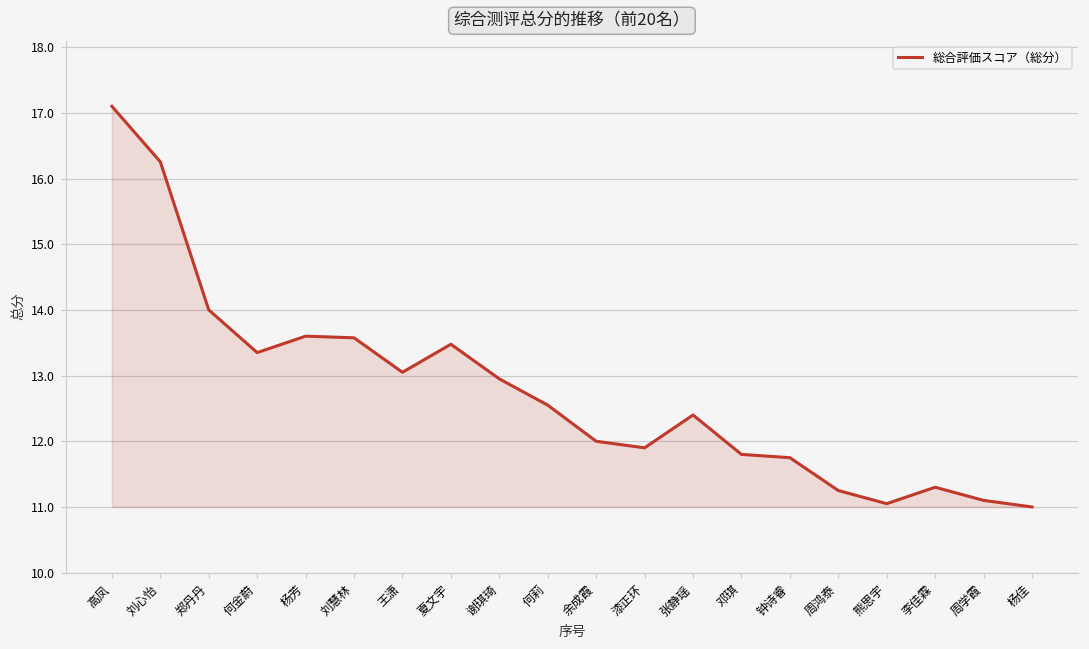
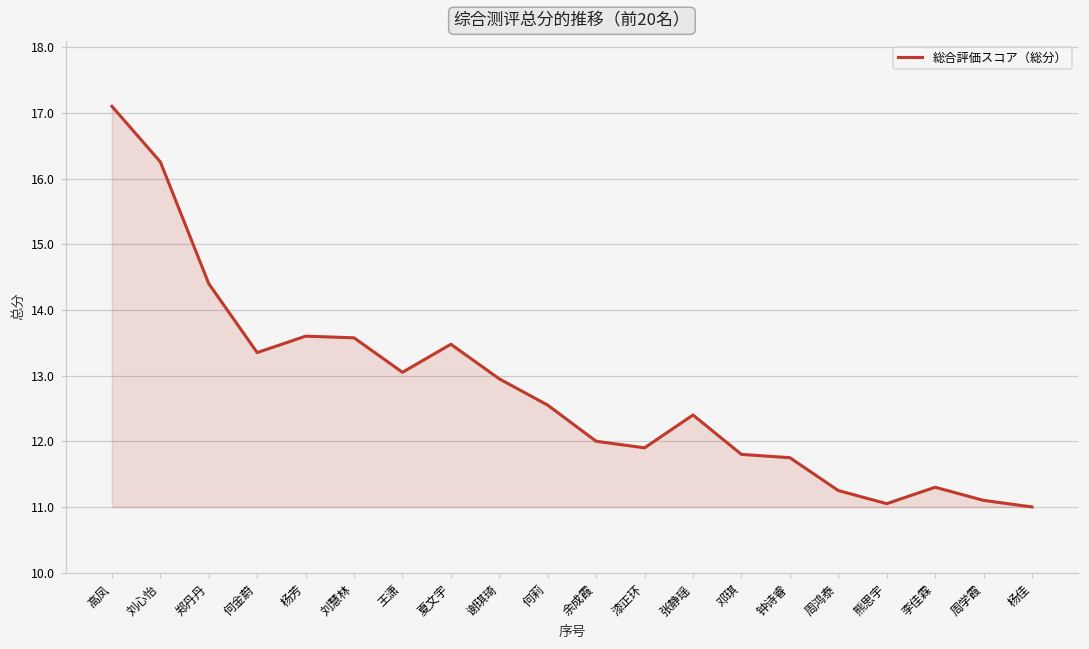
  {
    "高凤": 17.1,
    "刘心怡": 16.3,
-   "郑丹丹": 14.0,
+   "郑丹丹": 14.4,
    "何金蔚": 13.4,
    "杨芳": 13.6,
    "刘慧林": 13.6,
    "王潇": 13.1,
    "夏文宇": 13.5,
    "谢琪琦": 13.0,
    "何莉": 12.6,
    "余成霞": 12.0,
    "漆正环": 11.9,
    "张静瑶": 12.4,
    "邓琪": 11.8,
    "钟诗睿": 11.8,
    "周鸿泰": 11.3,
    "熊思宇": 11.1,
    "李佳霖": 11.3,
    "周学霞": 11.1,
    "杨佳": 11.0
  }
